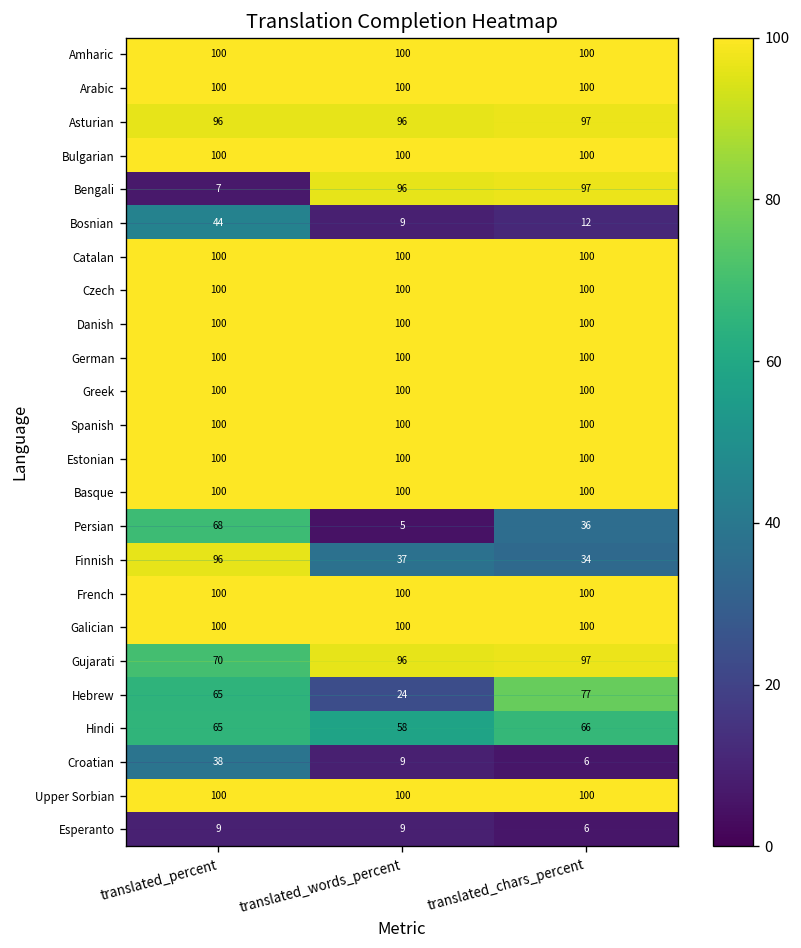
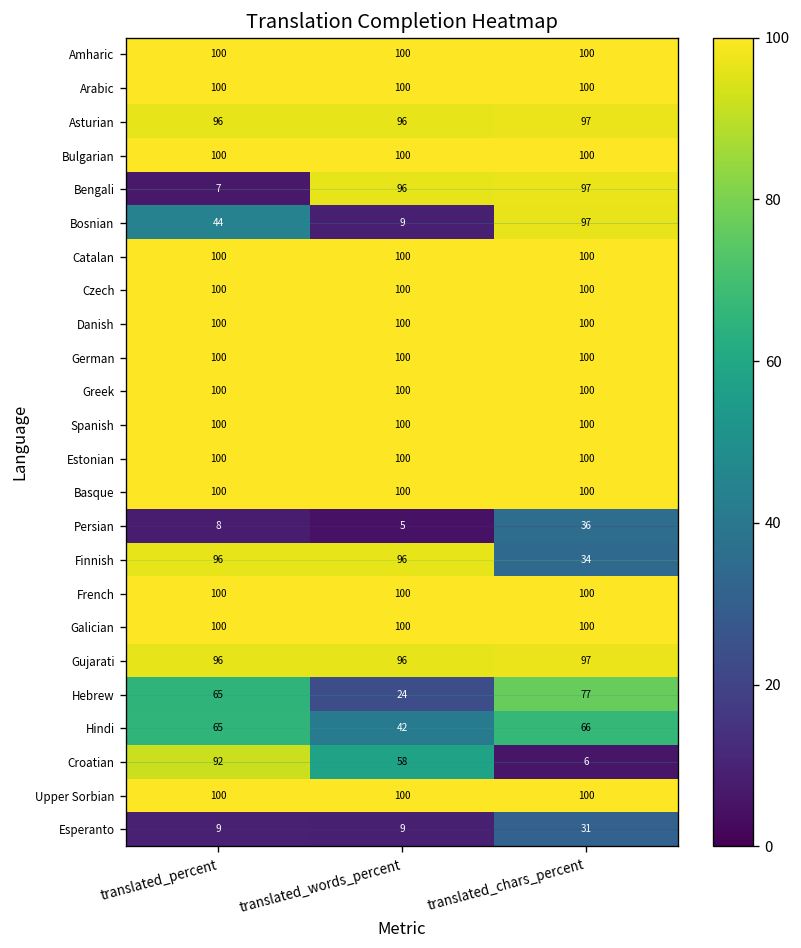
  {
    "Amharic": {
      "translated_percent": 100,
      "translated_words_percent": 100,
      "translated_chars_percent": 100
    },
    "Arabic": {
      "translated_percent": 100,
      "translated_words_percent": 100,
      "translated_chars_percent": 100
    },
    "Asturian": {
      "translated_percent": 96,
      "translated_words_percent": 96,
      "translated_chars_percent": 97
    },
    "Bulgarian": {
      "translated_percent": 100,
      "translated_words_percent": 100,
      "translated_chars_percent": 100
    },
    "Bengali": {
      "translated_percent": 7,
      "translated_words_percent": 96,
      "translated_chars_percent": 97
    },
    "Bosnian": {
      "translated_percent": 44,
      "translated_words_percent": 9,
-     "translated_chars_percent": 12
+     "translated_chars_percent": 97
    },
    "Catalan": {
      "translated_percent": 100,
      "translated_words_percent": 100,
      "translated_chars_percent": 100
    },
    "Czech": {
      "translated_percent": 100,
      "translated_words_percent": 100,
      "translated_chars_percent": 100
    },
    "Danish": {
      "translated_percent": 100,
      "translated_words_percent": 100,
      "translated_chars_percent": 100
    },
    "German": {
      "translated_percent": 100,
      "translated_words_percent": 100,
      "translated_chars_percent": 100
    },
    "Greek": {
      "translated_percent": 100,
      "translated_words_percent": 100,
      "translated_chars_percent": 100
    },
    "Spanish": {
      "translated_percent": 100,
      "translated_words_percent": 100,
      "translated_chars_percent": 100
    },
    "Estonian": {
      "translated_percent": 100,
      "translated_words_percent": 100,
      "translated_chars_percent": 100
    },
    "Basque": {
      "translated_percent": 100,
      "translated_words_percent": 100,
      "translated_chars_percent": 100
    },
    "Persian": {
-     "translated_percent": 68,
+     "translated_percent": 8,
      "translated_words_percent": 5,
      "translated_chars_percent": 36
    },
    "Finnish": {
      "translated_percent": 96,
-     "translated_words_percent": 37,
+     "translated_words_percent": 96,
      "translated_chars_percent": 34
    },
    "French": {
      "translated_percent": 100,
      "translated_words_percent": 100,
      "translated_chars_percent": 100
    },
    "Galician": {
      "translated_percent": 100,
      "translated_words_percent": 100,
      "translated_chars_percent": 100
    },
    "Gujarati": {
-     "translated_percent": 70,
+     "translated_percent": 96,
      "translated_words_percent": 96,
      "translated_chars_percent": 97
    },
    "Hebrew": {
      "translated_percent": 65,
      "translated_words_percent": 24,
      "translated_chars_percent": 77
    },
    "Hindi": {
      "translated_percent": 65,
-     "translated_words_percent": 58,
+     "translated_words_percent": 42,
      "translated_chars_percent": 66
    },
    "Croatian": {
-     "translated_percent": 38,
-     "translated_words_percent": 9,
+     "translated_percent": 92,
+     "translated_words_percent": 58,
      "translated_chars_percent": 6
    },
    "Upper Sorbian": {
      "translated_percent": 100,
      "translated_words_percent": 100,
      "translated_chars_percent": 100
    },
    "Esperanto": {
      "translated_percent": 9,
      "translated_words_percent": 9,
-     "translated_chars_percent": 6
+     "translated_chars_percent": 31
    }
  }
